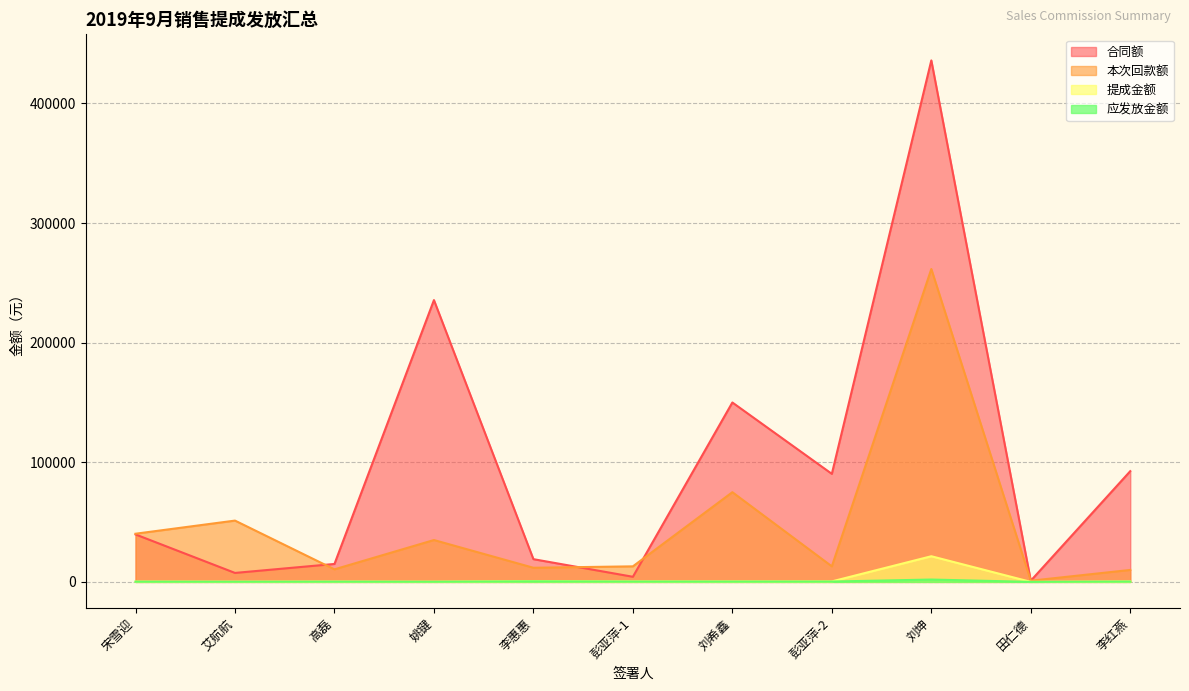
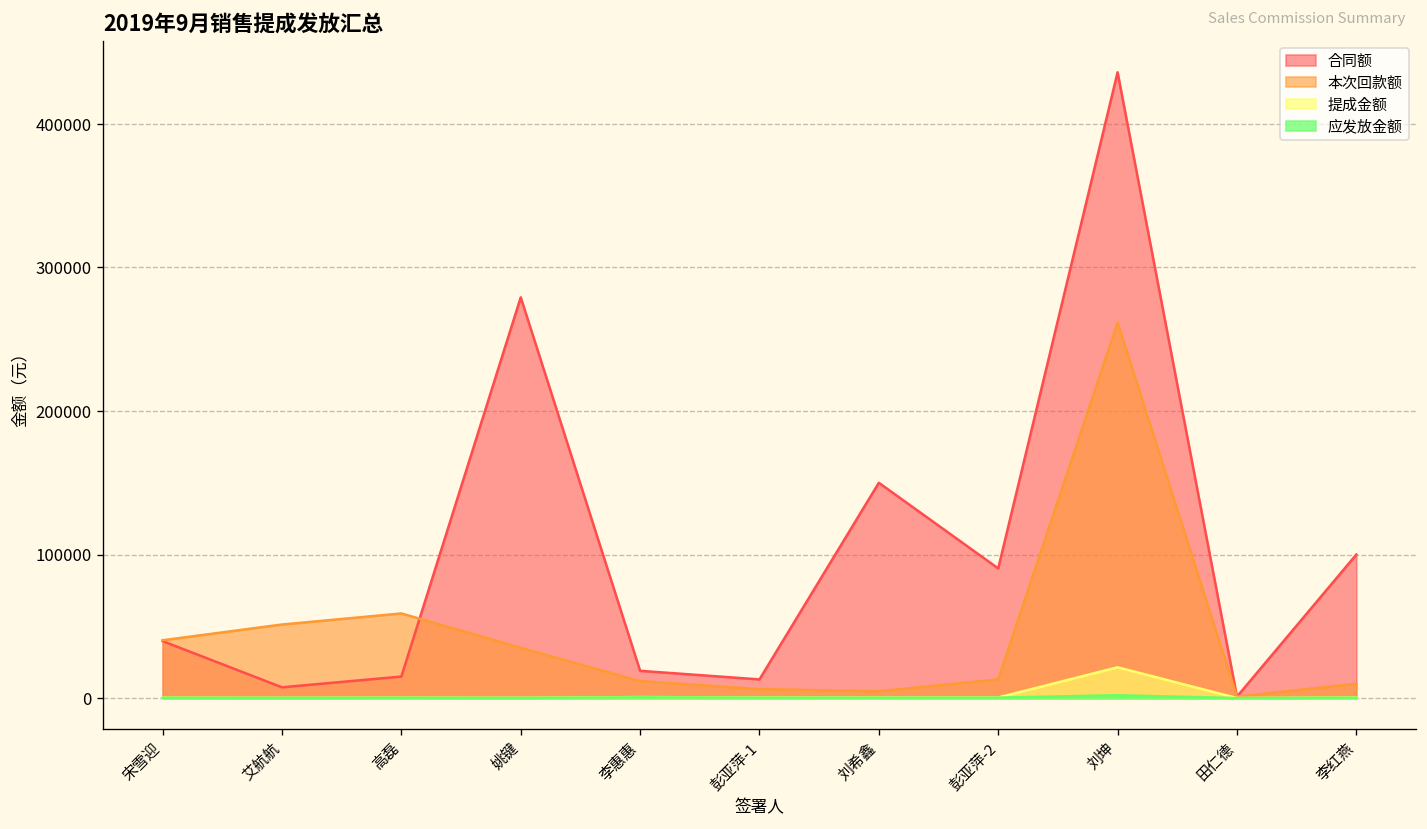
  {
    "合同额": {
      "艾航航": 8000,
      "高磊": 15000,
-     "姚键": 236000,
+     "姚键": 279000,
      "李惠惠": 19000,
-     "彭亚萍-1": 4000,
+     "彭亚萍-1": 13000,
      "刘希鑫": 150000,
      "彭亚萍-2": 90000,
      "刘坤": 436000,
-     "李红燕": 93000
+     "李红燕": 100000
    },
    "本次回款额": {
      "艾航航": 51000,
-     "高磊": 11000,
+     "高磊": 59000,
      "姚键": 35000,
      "李惠惠": 12000,
-     "彭亚萍-1": 13000,
-     "刘希鑫": 75000,
+     "彭亚萍-1": 6000,
+     "刘希鑫": 5000,
      "彭亚萍-2": 13000,
      "刘坤": 262000,
      "李红燕": 10000
    },
    "提成金额": {
      "刘坤": 21000
    },
    "应发放金额": {
      "刘坤": 2000
    }
  }
